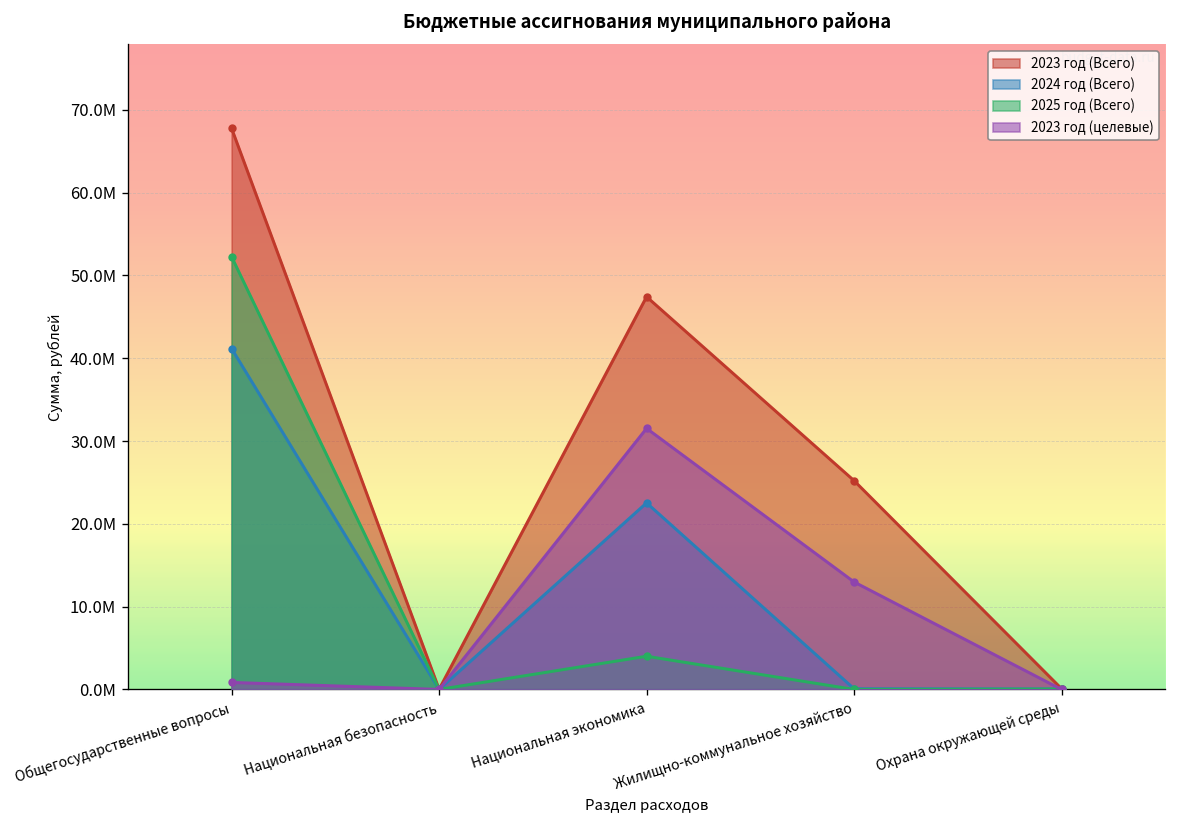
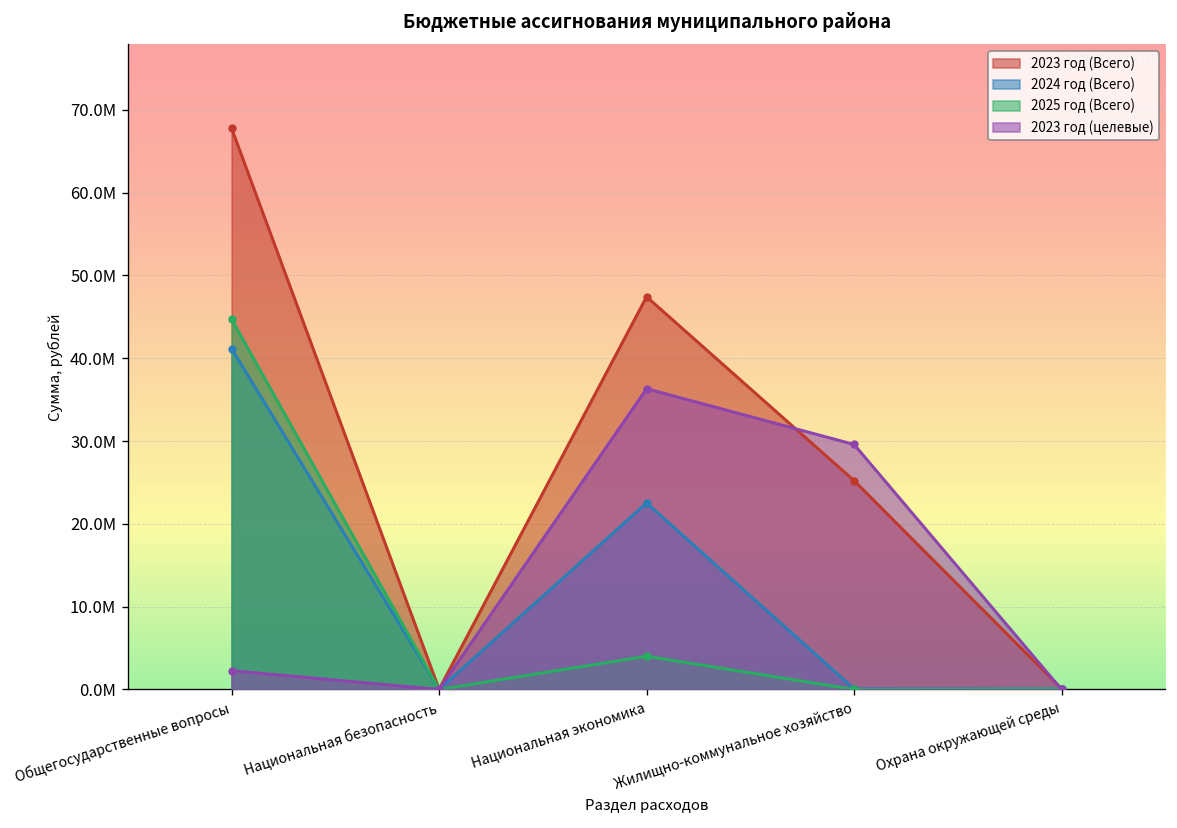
  {
    "2023 год (Всего)": {
      "Общегосударственные вопросы": 68000000,
      "Национальная экономика": 47000000,
      "Жилищно-коммунальное хозяйство": 25000000
    },
    "2024 год (Всего)": {
      "Общегосударственные вопросы": 41000000,
      "Национальная экономика": 23000000
    },
    "2025 год (Всего)": {
-     "Общегосударственные вопросы": 52000000,
+     "Общегосударственные вопросы": 45000000,
      "Национальная экономика": 4000000
    },
    "2023 год (целевые)": {
-     "Общегосударственные вопросы": 1000000,
-     "Национальная экономика": 32000000,
-     "Жилищно-коммунальное хозяйство": 13000000
+     "Общегосударственные вопросы": 2000000,
+     "Национальная экономика": 36000000,
+     "Жилищно-коммунальное хозяйство": 30000000
    }
  }
